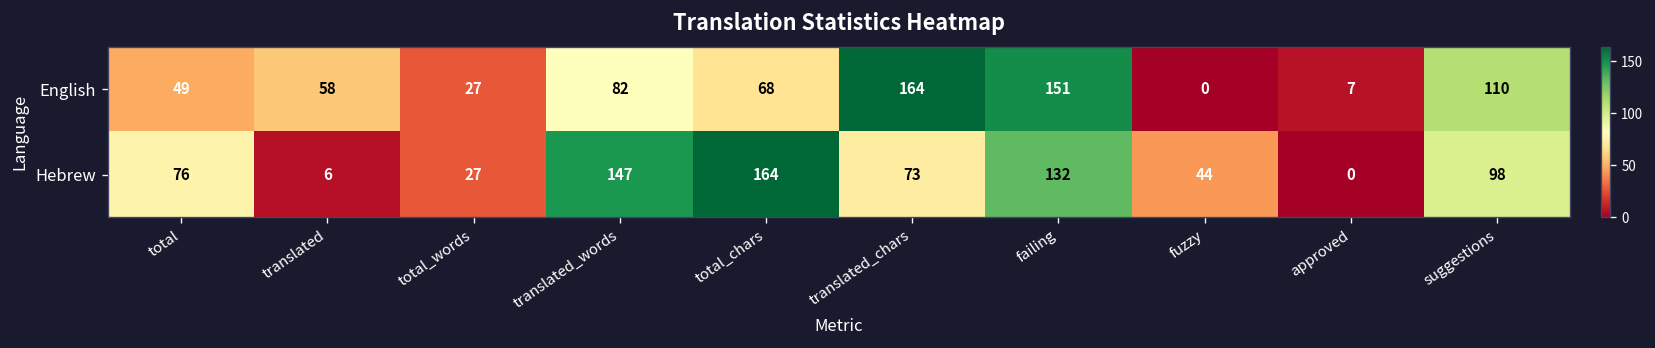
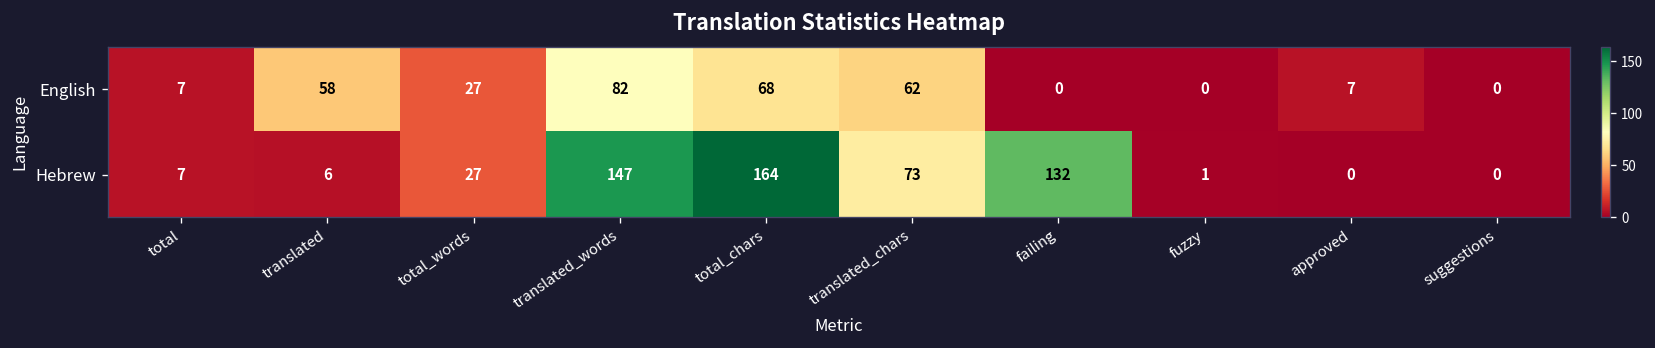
  {
    "English": {
-     "total": 49,
+     "total": 7,
      "translated": 58,
      "total_words": 27,
      "translated_words": 82,
      "total_chars": 68,
-     "translated_chars": 164,
-     "failing": 151,
+     "translated_chars": 62,
+     "failing": 0,
      "fuzzy": 0,
      "approved": 7,
-     "suggestions": 110
+     "suggestions": 0
    },
    "Hebrew": {
-     "total": 76,
+     "total": 7,
      "translated": 6,
      "total_words": 27,
      "translated_words": 147,
      "total_chars": 164,
      "translated_chars": 73,
      "failing": 132,
-     "fuzzy": 44,
+     "fuzzy": 1,
      "approved": 0,
-     "suggestions": 98
+     "suggestions": 0
    }
  }
